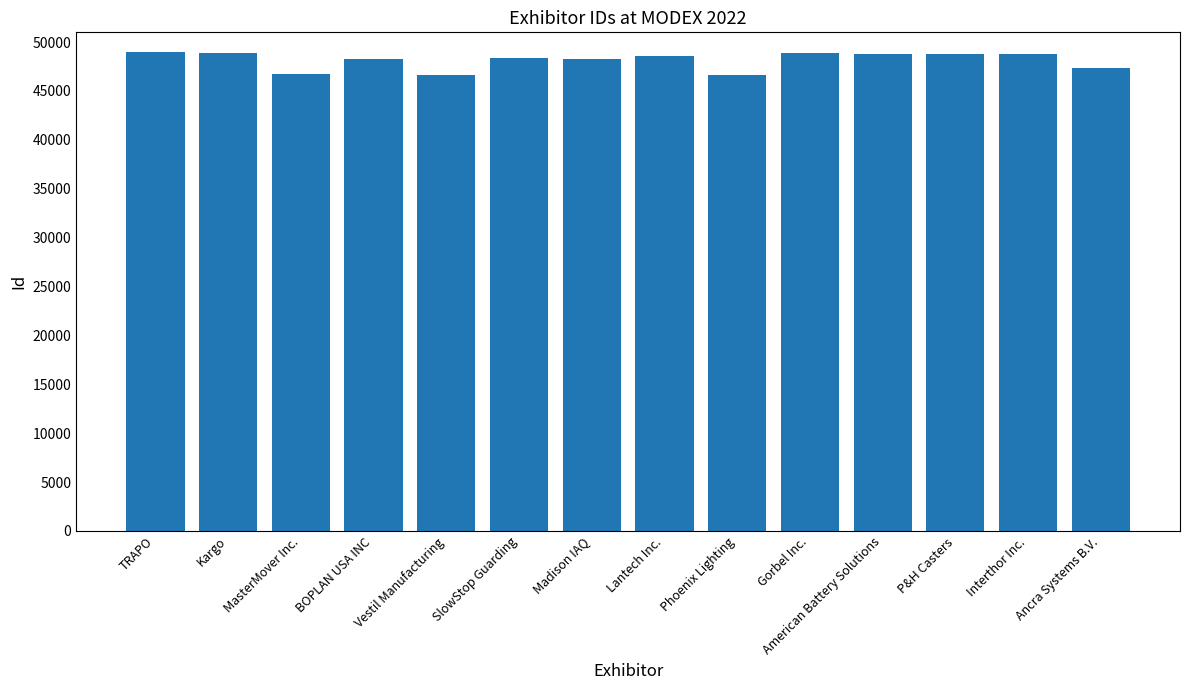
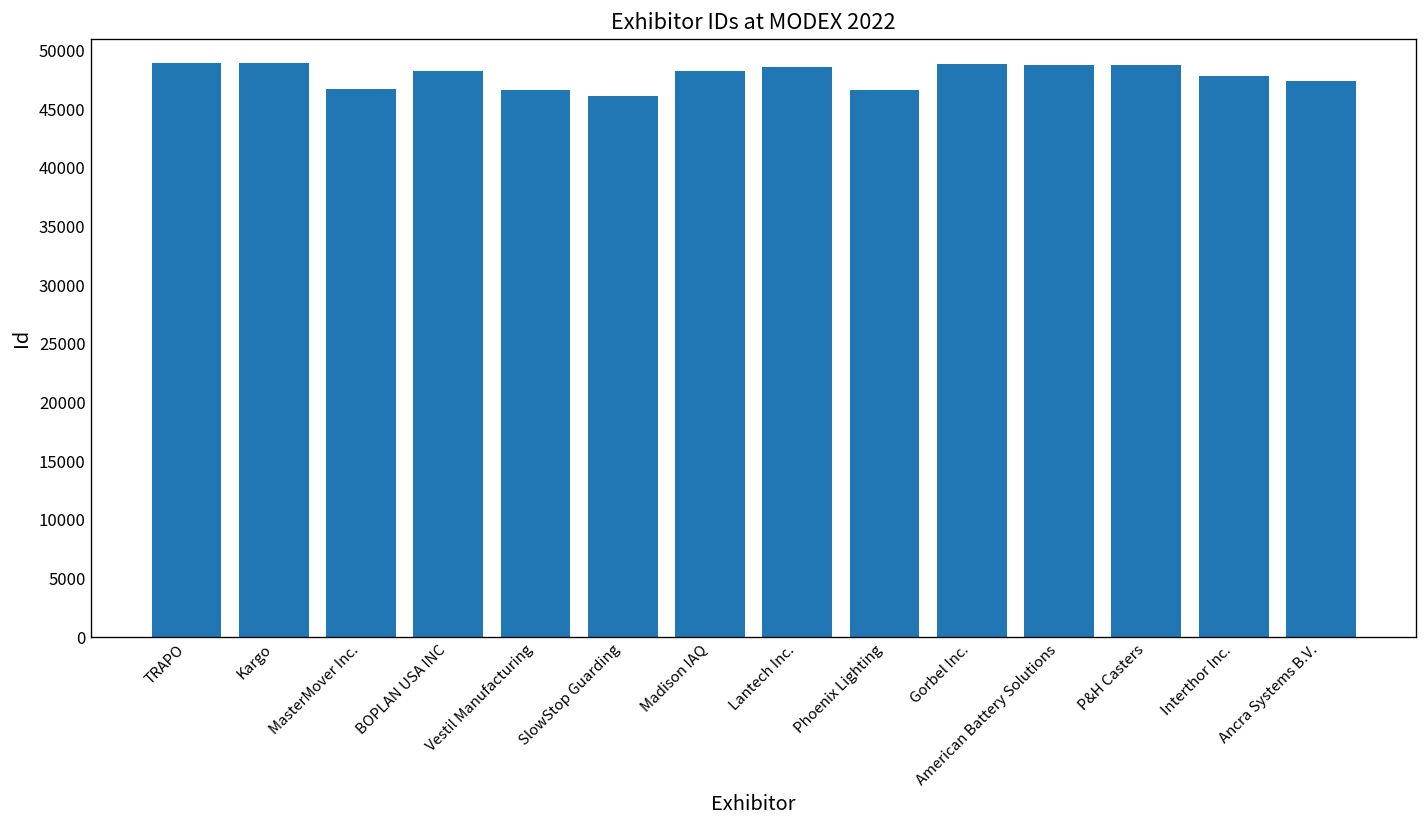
  {
    "TRAPO": 49000,
    "Kargo": 49000,
    "MasterMover Inc.": 47000,
    "BOPLAN USA INC": 48000,
    "Vestil Manufacturing": 47000,
-   "SlowStop Guarding": 48000,
+   "SlowStop Guarding": 46000,
    "Madison IAQ": 48000,
    "Lantech Inc.": 49000,
    "Phoenix Lighting": 47000,
    "Gorbel Inc.": 49000,
    "American Battery Solutions": 49000,
    "P&H Casters": 49000,
-   "Interthor Inc.": 49000,
+   "Interthor Inc.": 48000,
    "Ancra Systems B.V.": 47000
  }
